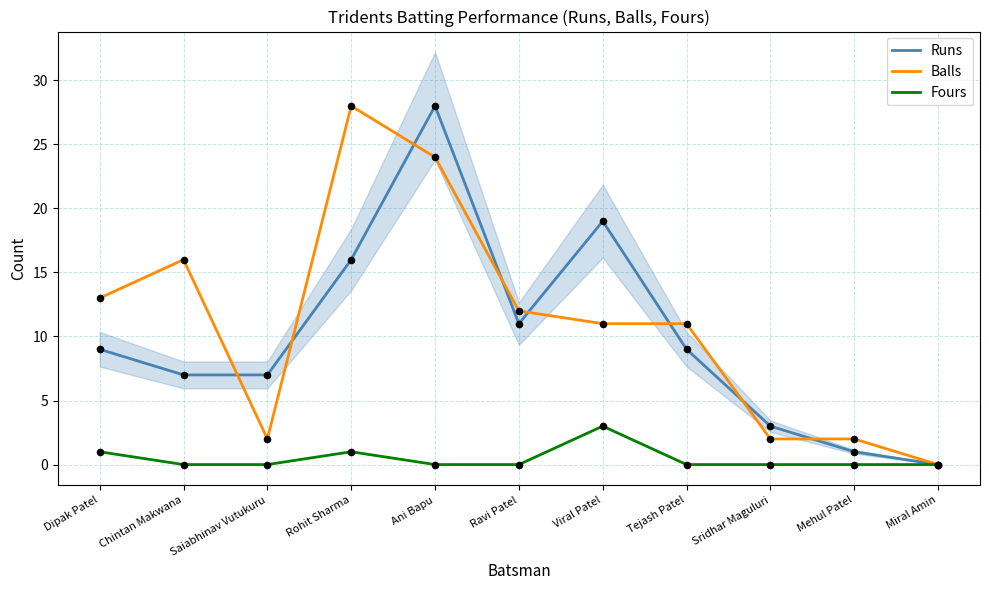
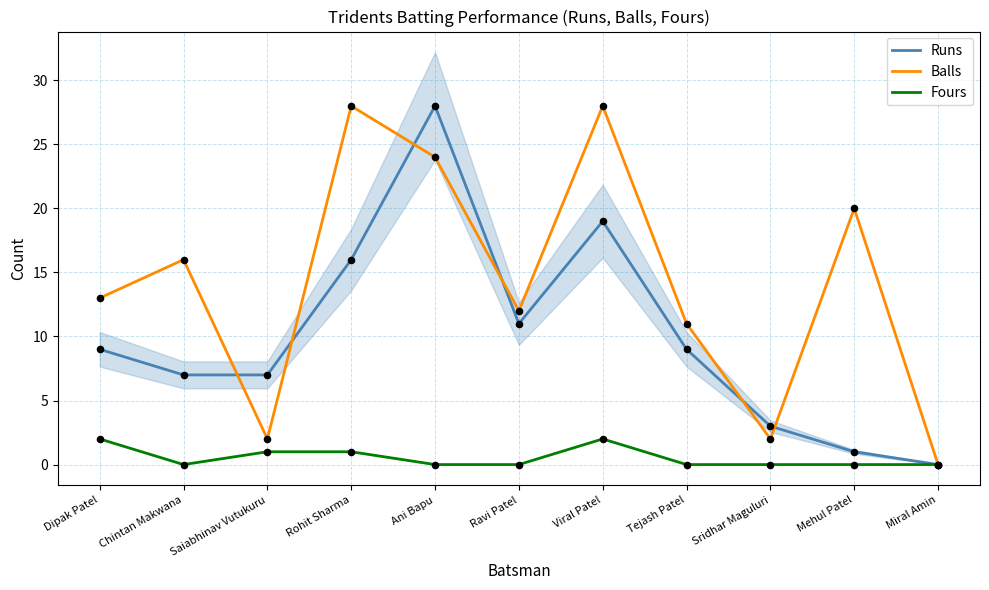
  {
    "Balls": {
      "Dipak Patel": 13,
      "Chintan Makwana": 16,
      "Saiabhinav Vutukuru": 2,
      "Rohit Sharma": 28,
      "Ani Bapu": 24,
      "Ravi Patel": 12,
-     "Viral Patel": 11,
+     "Viral Patel": 28,
      "Tejash Patel": 11,
      "Sridhar Maguluri": 2,
-     "Mehul Patel": 2
+     "Mehul Patel": 20
    },
    "Fours": {
-     "Dipak Patel": 1,
+     "Dipak Patel": 2,
      "Chintan Makwana": 0,
-     "Saiabhinav Vutukuru": 0,
+     "Saiabhinav Vutukuru": 1,
      "Rohit Sharma": 1,
      "Ani Bapu": 0,
      "Ravi Patel": 0,
-     "Viral Patel": 3,
+     "Viral Patel": 2,
      "Tejash Patel": 0,
      "Sridhar Maguluri": 0,
      "Mehul Patel": 0
    }
  }
